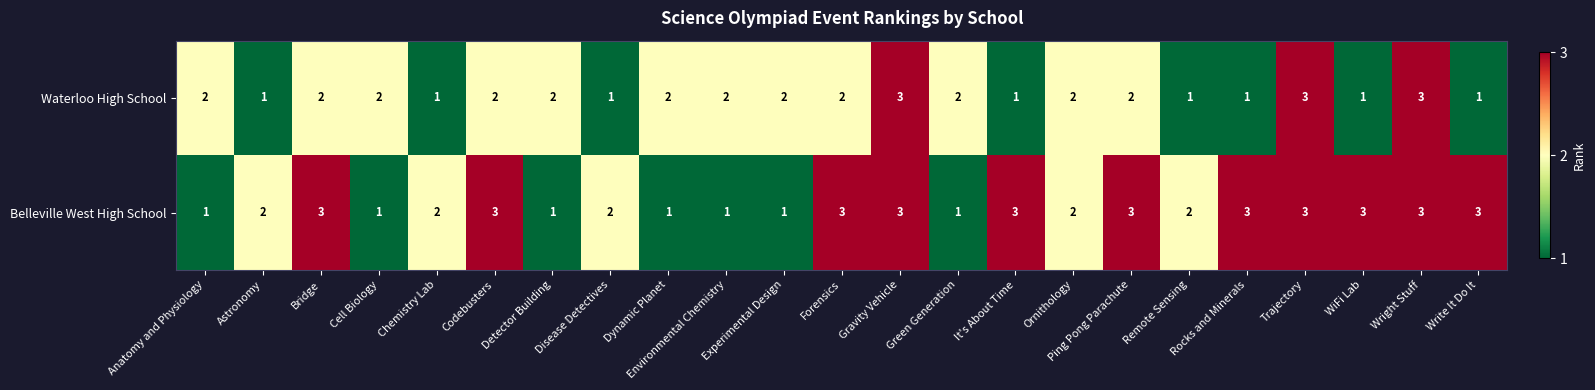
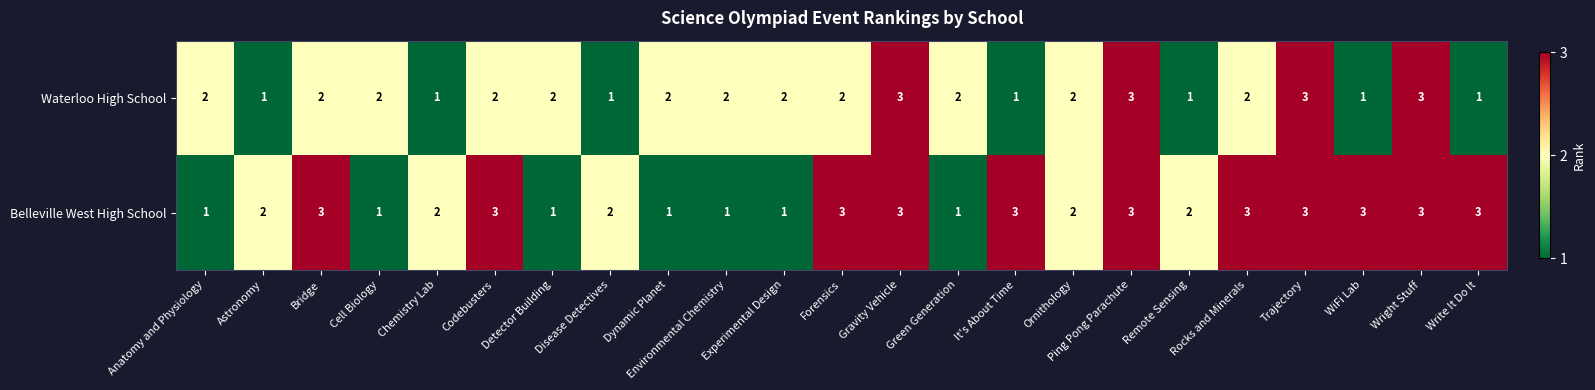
  {
    "Waterloo High School": {
      "Anatomy and Physiology": 2,
      "Astronomy": 1,
      "Bridge": 2,
      "Cell Biology": 2,
      "Chemistry Lab": 1,
      "Codebusters": 2,
      "Detector Building": 2,
      "Disease Detectives": 1,
      "Dynamic Planet": 2,
      "Environmental Chemistry": 2,
      "Experimental Design": 2,
      "Forensics": 2,
      "Gravity Vehicle": 3,
      "Green Generation": 2,
      "It's About Time": 1,
      "Ornithology": 2,
-     "Ping Pong Parachute": 2,
+     "Ping Pong Parachute": 3,
      "Remote Sensing": 1,
-     "Rocks and Minerals": 1,
+     "Rocks and Minerals": 2,
      "Trajectory": 3,
      "WiFi Lab": 1,
      "Wright Stuff": 3,
      "Write It Do It": 1
    },
    "Belleville West High School": {
      "Anatomy and Physiology": 1,
      "Astronomy": 2,
      "Bridge": 3,
      "Cell Biology": 1,
      "Chemistry Lab": 2,
      "Codebusters": 3,
      "Detector Building": 1,
      "Disease Detectives": 2,
      "Dynamic Planet": 1,
      "Environmental Chemistry": 1,
      "Experimental Design": 1,
      "Forensics": 3,
      "Gravity Vehicle": 3,
      "Green Generation": 1,
      "It's About Time": 3,
      "Ornithology": 2,
      "Ping Pong Parachute": 3,
      "Remote Sensing": 2,
      "Rocks and Minerals": 3,
      "Trajectory": 3,
      "WiFi Lab": 3,
      "Wright Stuff": 3,
      "Write It Do It": 3
    }
  }
